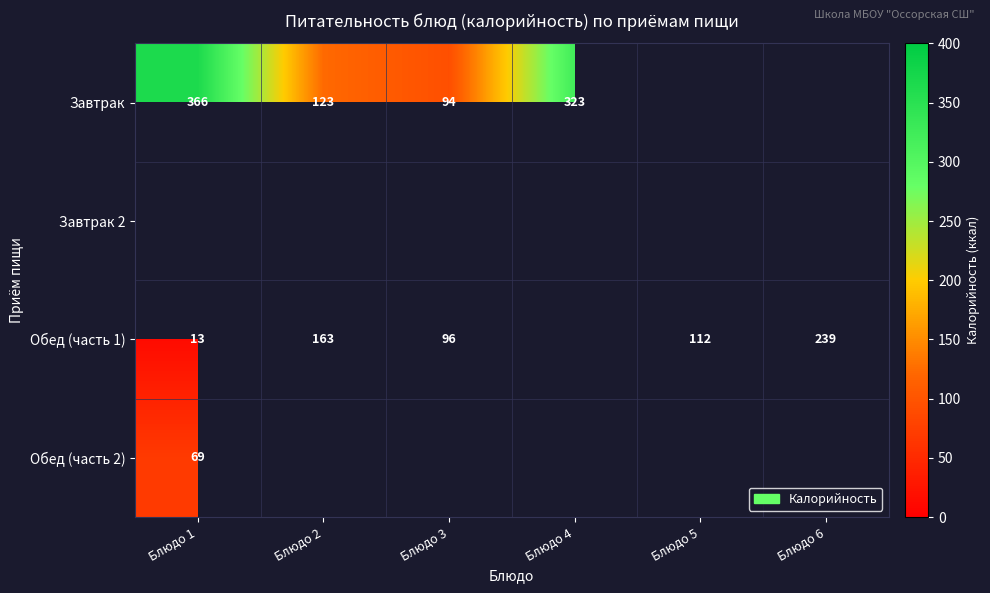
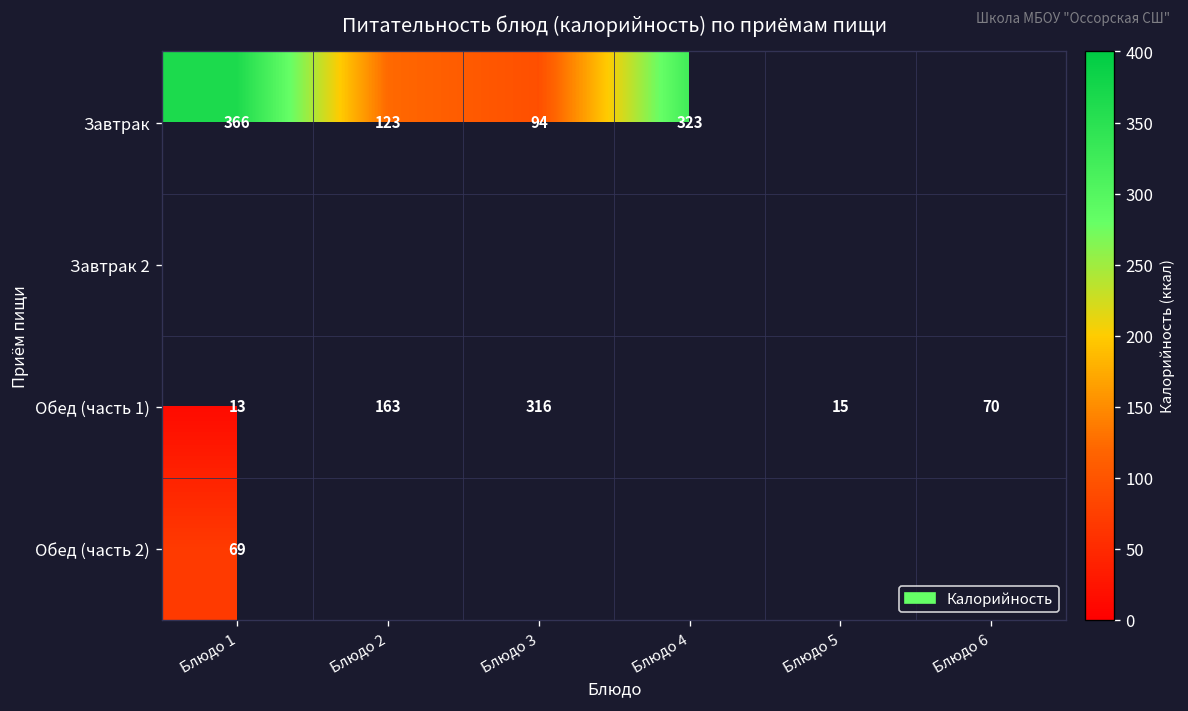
  {
    "Завтрак": {
      "Блюдо 1": 366,
      "Блюдо 2": 123,
      "Блюдо 3": 94,
      "Блюдо 4": 323
    },
    "Обед (часть 1)": {
      "Блюдо 1": 13,
      "Блюдо 2": 163,
-     "Блюдо 3": 96,
-     "Блюдо 5": 112,
-     "Блюдо 6": 239
+     "Блюдо 3": 316,
+     "Блюдо 5": 15,
+     "Блюдо 6": 70
    },
    "Обед (часть 2)": {
      "Блюдо 1": 69
    }
  }
